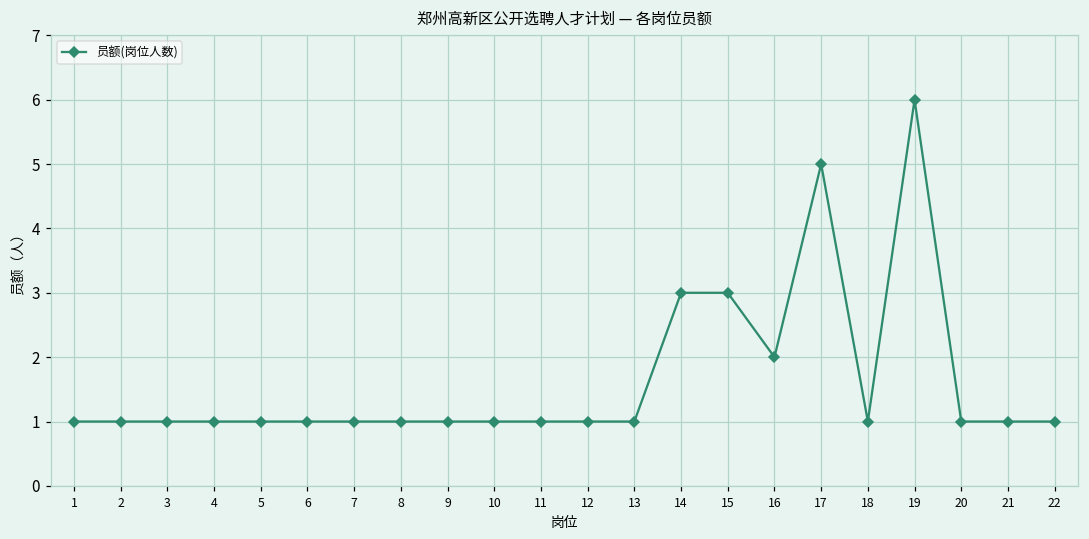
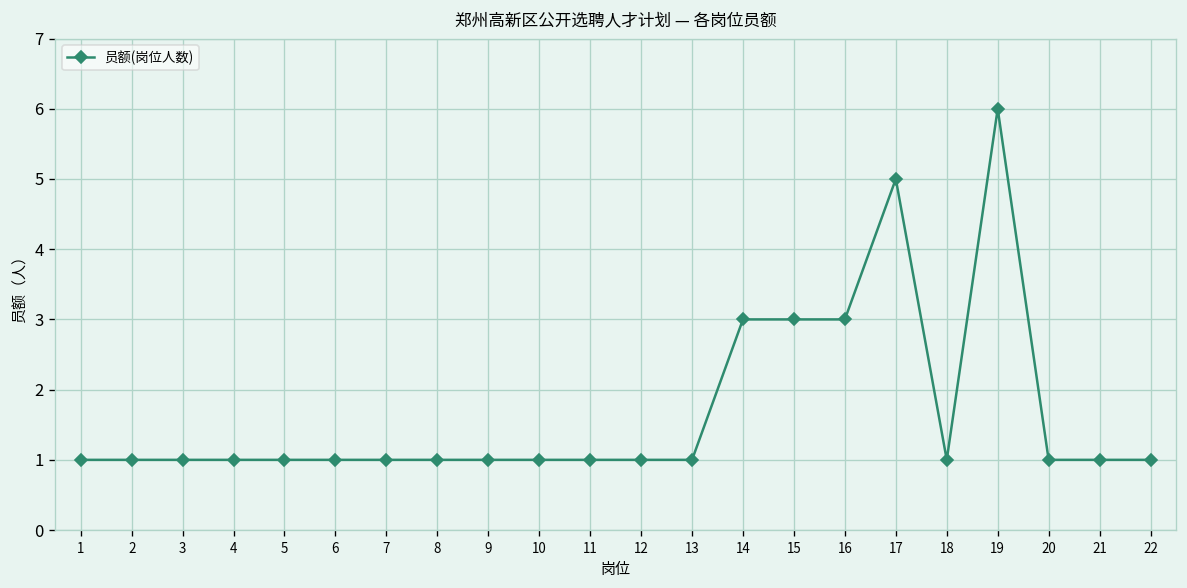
  {
    "1": 1,
    "2": 1,
    "3": 1,
    "4": 1,
    "5": 1,
    "6": 1,
    "7": 1,
    "8": 1,
    "9": 1,
    "10": 1,
    "11": 1,
    "12": 1,
    "13": 1,
    "14": 3,
    "15": 3,
-   "16": 2,
+   "16": 3,
    "17": 5,
    "18": 1,
    "19": 6,
    "20": 1,
    "21": 1,
    "22": 1
  }
